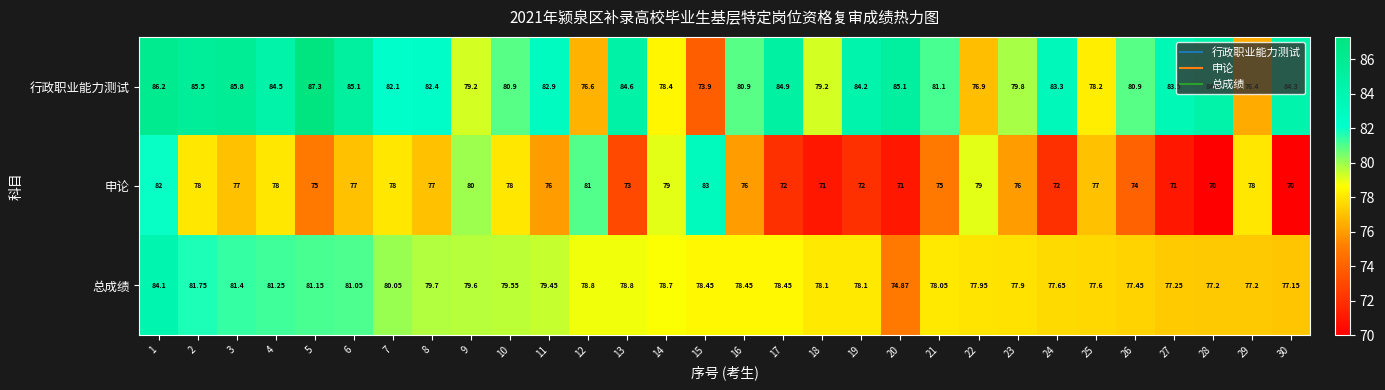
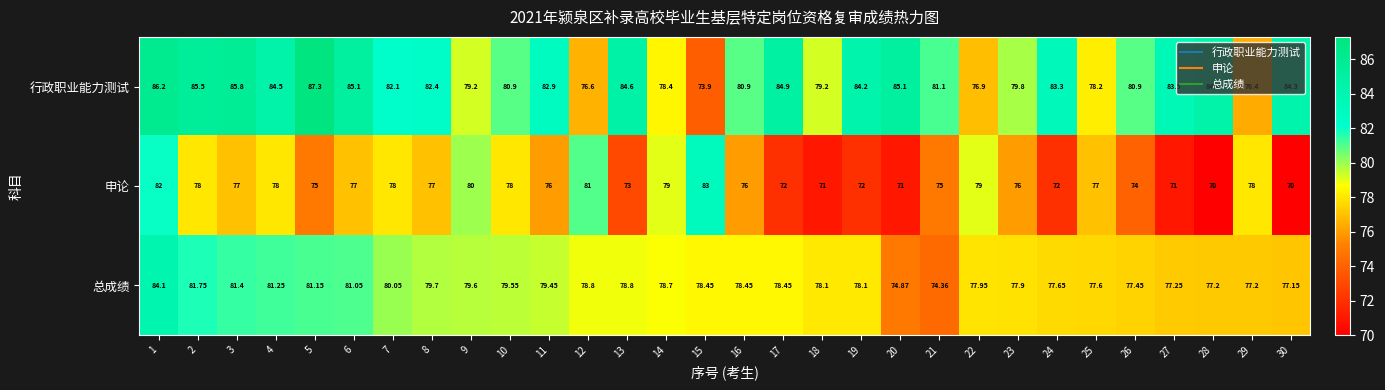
  {
    "行政职业能力测试": {
      "1": 86.2,
      "2": 85.5,
      "3": 85.8,
      "4": 84.5,
      "5": 87.3,
      "6": 85.1,
      "7": 82.1,
      "8": 82.4,
      "9": 79.2,
      "10": 80.9,
      "11": 82.9,
      "12": 76.6,
      "13": 84.6,
      "14": 78.4,
      "15": 73.9,
      "16": 80.9,
      "17": 84.9,
      "18": 79.2,
      "19": 84.2,
      "20": 85.1,
      "21": 81.1,
      "22": 76.9,
      "23": 79.8,
      "24": 83.3,
      "25": 78.2,
      "26": 80.9
    },
    "申论": {
      "1": 82,
      "2": 78,
      "3": 77,
      "4": 78,
      "5": 75,
      "6": 77,
      "7": 78,
      "8": 77,
      "9": 80,
      "10": 78,
      "11": 76,
      "12": 81,
      "13": 73,
      "14": 79,
      "15": 83,
      "16": 76,
      "17": 72,
      "18": 71,
      "19": 72,
      "20": 71,
      "21": 75,
      "22": 79,
      "23": 76,
      "24": 72,
      "25": 77,
      "26": 74,
      "27": 71,
      "28": 70,
      "29": 78,
      "30": 70
    },
    "总成绩": {
      "1": 84.1,
      "2": 81.75,
      "3": 81.4,
      "4": 81.25,
      "5": 81.15,
      "6": 81.05,
      "7": 80.05,
      "8": 79.7,
      "9": 79.6,
      "10": 79.55,
      "11": 79.45,
      "12": 78.8,
      "13": 78.8,
      "14": 78.7,
      "15": 78.45,
      "16": 78.45,
      "17": 78.45,
      "18": 78.1,
      "19": 78.1,
      "20": 74.87,
-     "21": 78.05,
+     "21": 74.36,
      "22": 77.95,
      "23": 77.9,
      "24": 77.65,
      "25": 77.6,
      "26": 77.45,
      "27": 77.25,
      "28": 77.2,
      "29": 77.2,
      "30": 77.15
    }
  }
